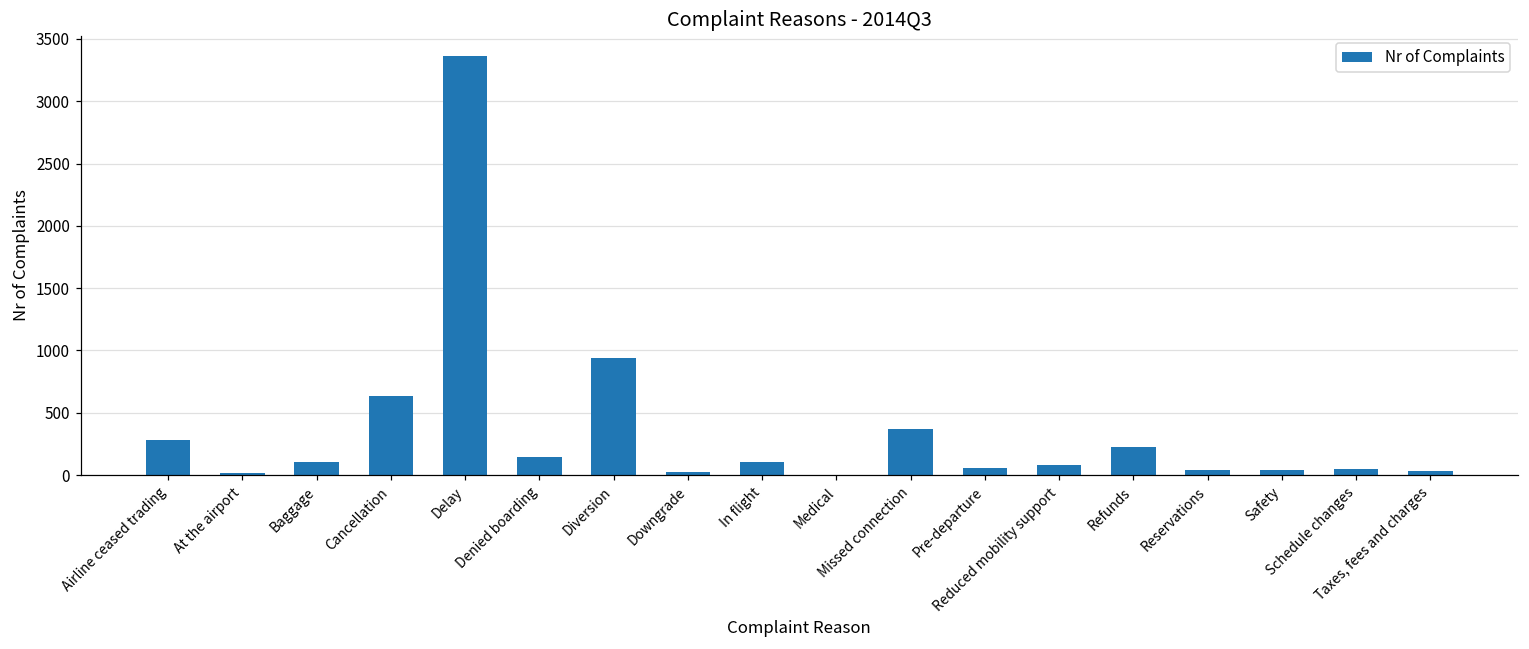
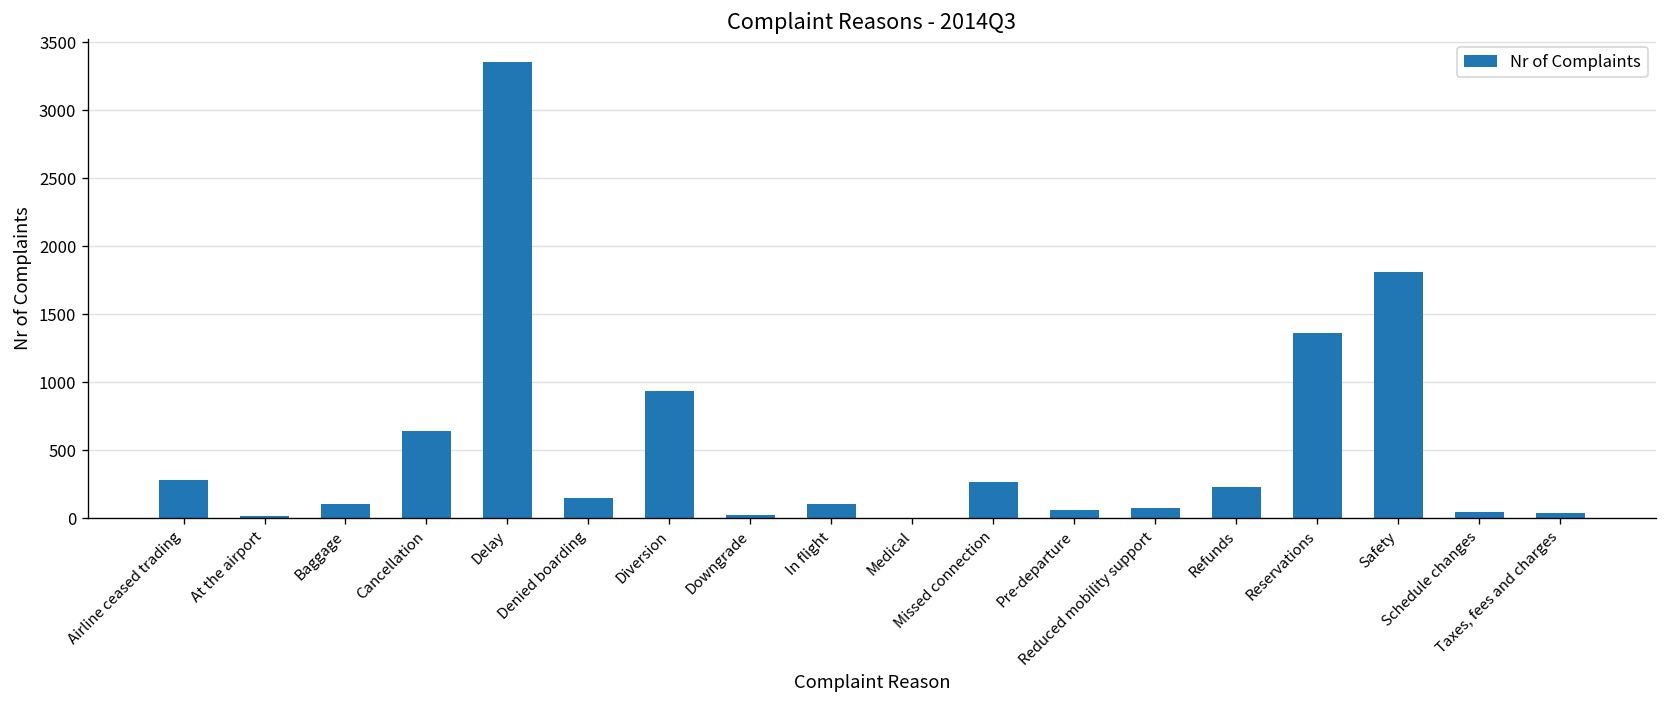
  {
    "Airline ceased trading": 280,
    "Baggage": 100,
    "Cancellation": 640,
    "Delay": 3360,
    "Denied boarding": 150,
    "Diversion": 940,
    "Downgrade": 20,
    "In flight": 110,
-   "Missed connection": 370,
+   "Missed connection": 270,
    "Pre-departure": 60,
    "Reduced mobility support": 80,
    "Refunds": 230,
-   "Reservations": 40,
-   "Safety": 40,
+   "Reservations": 1360,
+   "Safety": 1810,
    "Schedule changes": 50,
    "Taxes, fees and charges": 40
  }
